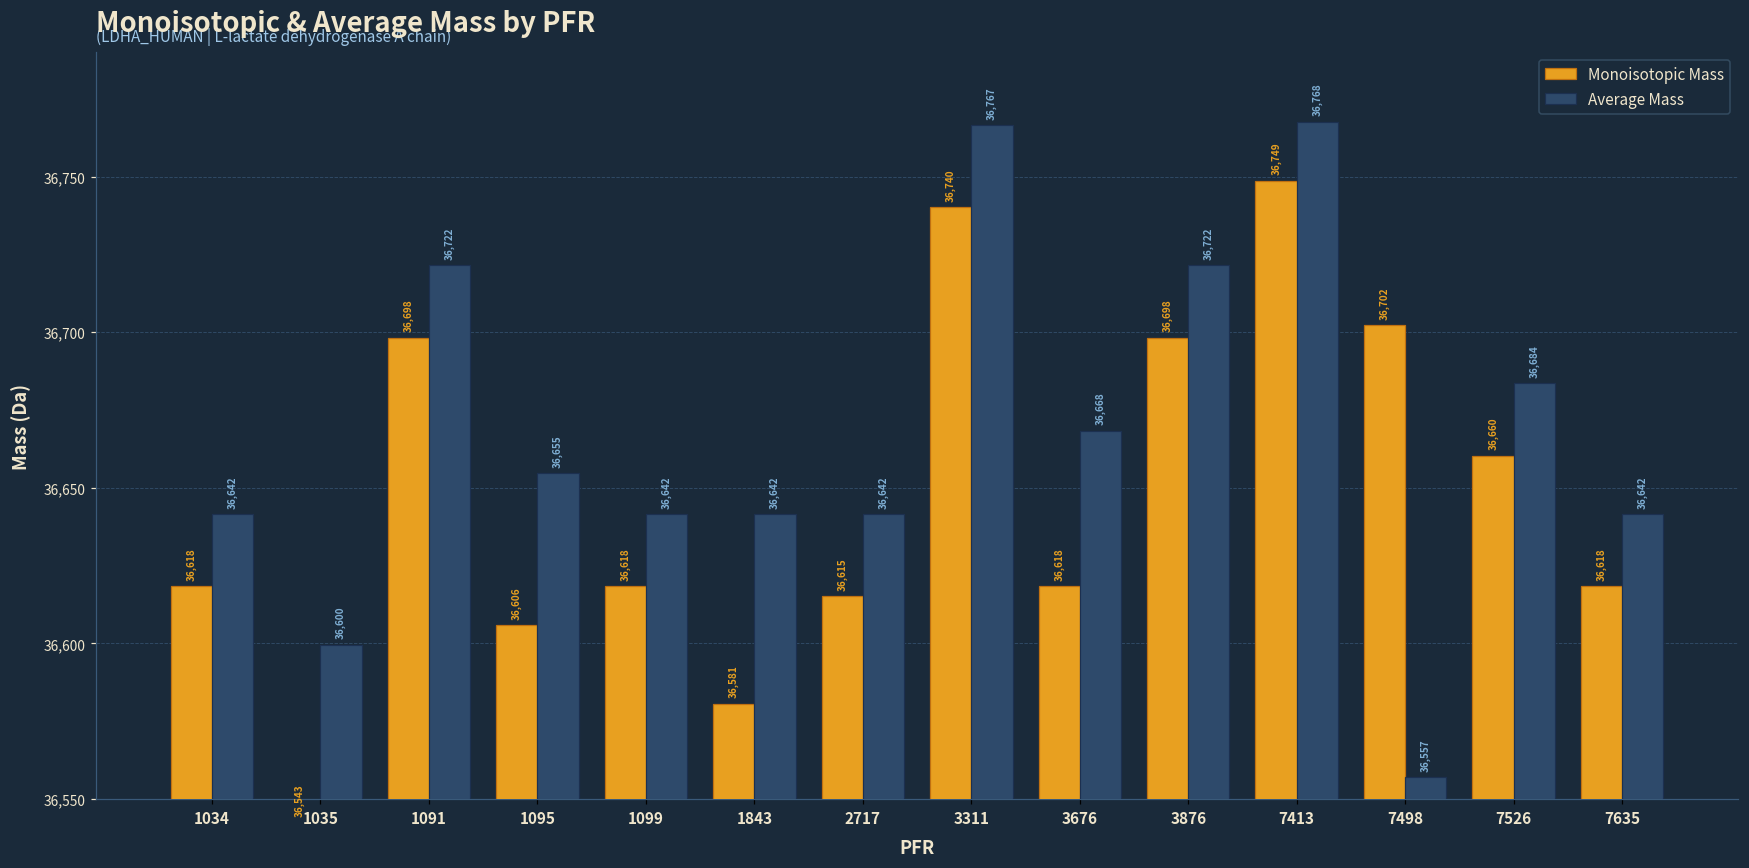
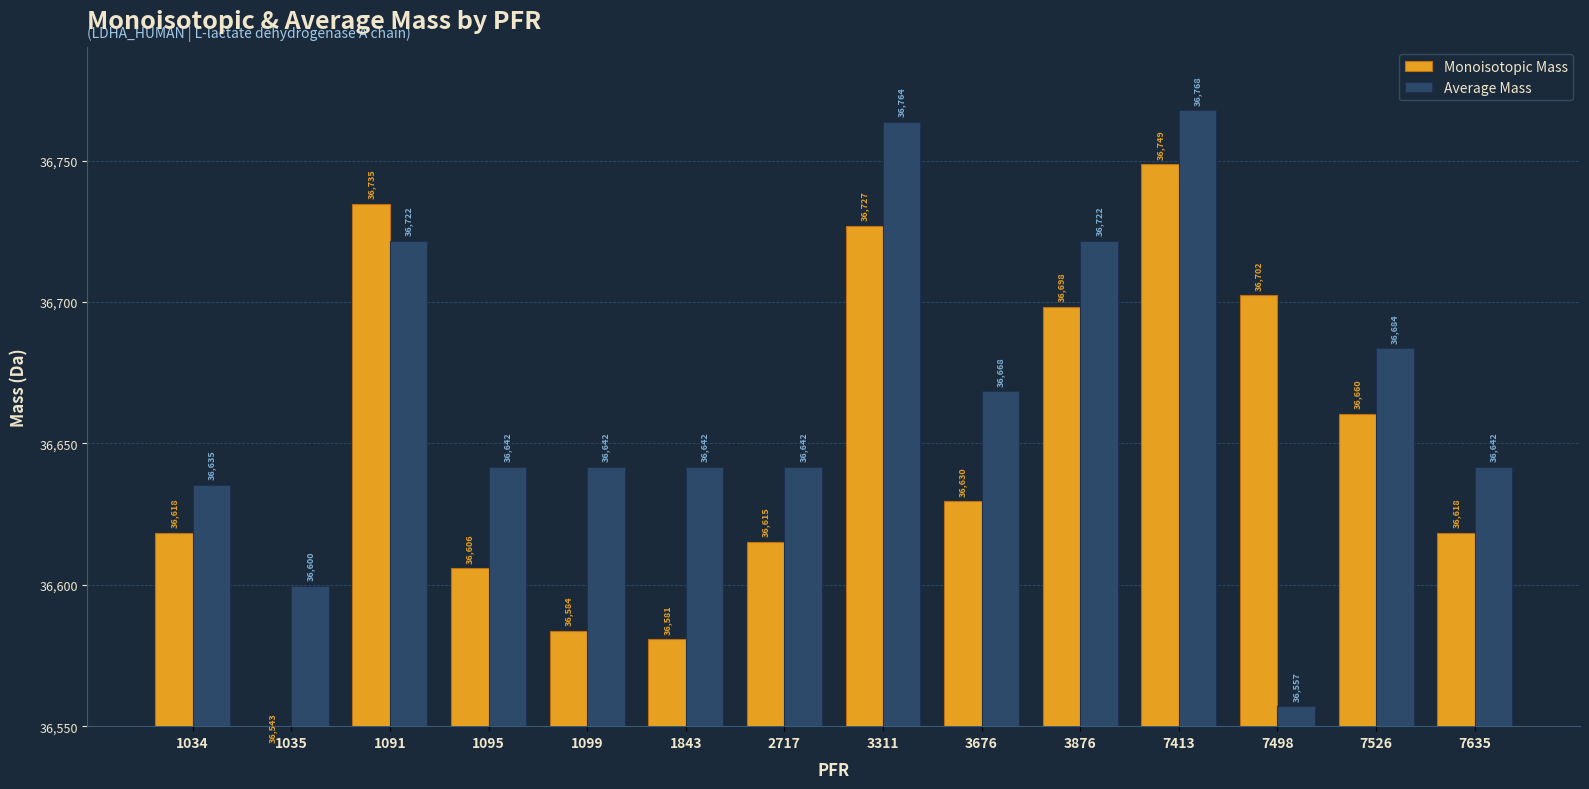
  {
    "Monoisotopic Mass": {
      "1034": "36,618",
-     "1091": "36,698",
+     "1091": "36,735",
      "1095": "36,606",
-     "1099": "36,618",
+     "1099": "36,584",
      "1843": "36,581",
      "2717": "36,615",
-     "3311": "36,740",
-     "3676": "36,618",
+     "3311": "36,727",
+     "3676": "36,630",
      "3876": "36,698",
      "7413": "36,749",
      "7498": "36,702",
      "7526": "36,660",
      "7635": "36,618"
    },
    "Average Mass": {
-     "1034": "36,642",
+     "1034": "36,635",
      "1035": "36,600",
      "1091": "36,722",
-     "1095": "36,655",
+     "1095": "36,642",
      "1099": "36,642",
      "1843": "36,642",
      "2717": "36,642",
-     "3311": "36,767",
+     "3311": "36,764",
      "3676": "36,668",
      "3876": "36,722",
      "7413": "36,768",
      "7498": "36,557",
      "7526": "36,684",
      "7635": "36,642"
    }
  }
